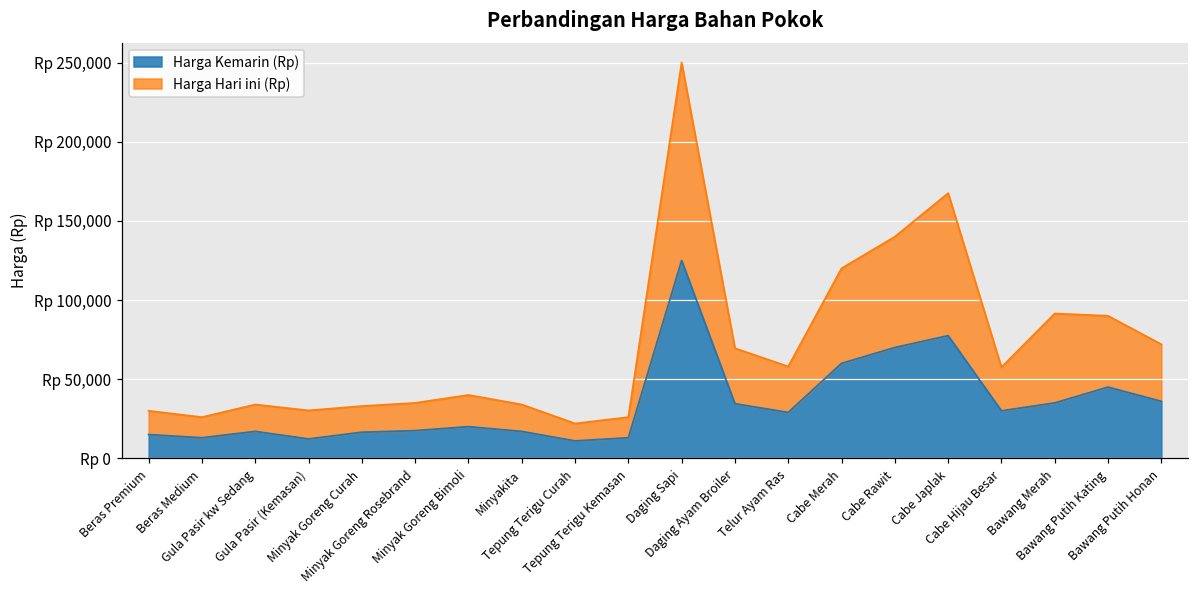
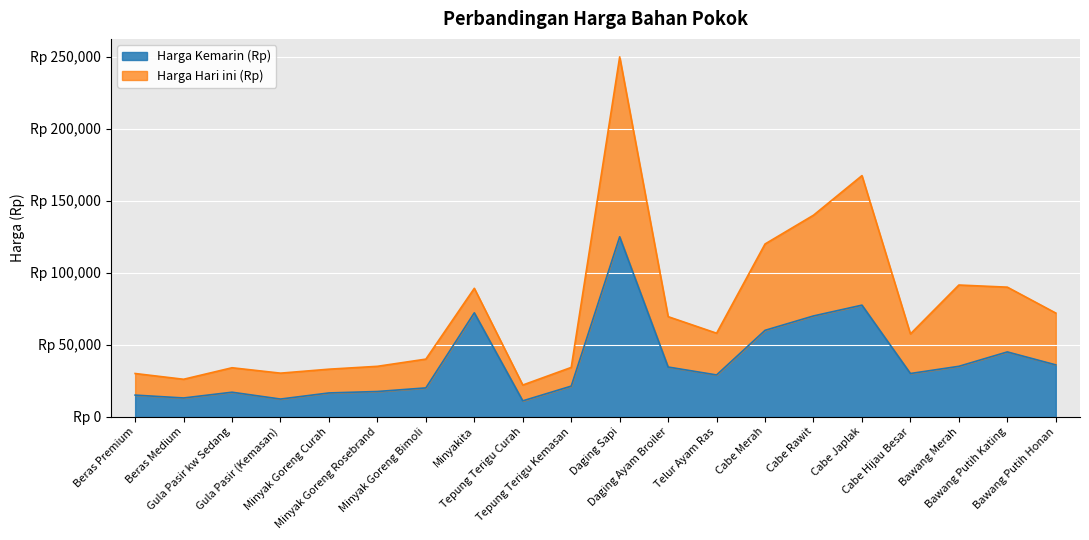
  {
    "Harga Kemarin (Rp)": {
      "Beras Premium": "Rp 15,000",
      "Beras Medium": "Rp 13,000",
      "Gula Pasir kw Sedang": "Rp 17,000",
      "Gula Pasir (Kemasan)": "Rp 12,000",
      "Minyak Goreng Curah": "Rp 17,000",
      "Minyak Goreng Rosebrand": "Rp 18,000",
      "Minyak Goreng Bimoli": "Rp 20,000",
-     "Minyakita": "Rp 17,000",
+     "Minyakita": "Rp 72,000",
      "Tepung Terigu Curah": "Rp 11,000",
-     "Tepung Terigu Kemasan": "Rp 13,000",
+     "Tepung Terigu Kemasan": "Rp 21,000",
      "Daging Sapi": "Rp 125,000",
      "Daging Ayam Broiler": "Rp 35,000",
      "Telur Ayam Ras": "Rp 29,000",
      "Cabe Merah": "Rp 60,000",
      "Cabe Rawit": "Rp 70,000",
      "Cabe Japlak": "Rp 78,000",
      "Cabe Hijau Besar": "Rp 30,000",
      "Bawang Merah": "Rp 35,000",
      "Bawang Putih Kating": "Rp 45,000",
      "Bawang Putih Honan": "Rp 36,000"
    },
    "Harga Hari ini (Rp)": {
      "Beras Premium": "Rp 15,000",
      "Beras Medium": "Rp 13,000",
      "Gula Pasir kw Sedang": "Rp 17,000",
      "Gula Pasir (Kemasan)": "Rp 18,000",
      "Minyak Goreng Curah": "Rp 17,000",
      "Minyak Goreng Rosebrand": "Rp 18,000",
      "Minyak Goreng Bimoli": "Rp 20,000",
      "Minyakita": "Rp 17,000",
      "Tepung Terigu Curah": "Rp 11,000",
      "Tepung Terigu Kemasan": "Rp 13,000",
      "Daging Sapi": "Rp 125,000",
      "Daging Ayam Broiler": "Rp 35,000",
      "Telur Ayam Ras": "Rp 29,000",
      "Cabe Merah": "Rp 60,000",
      "Cabe Rawit": "Rp 70,000",
      "Cabe Japlak": "Rp 90,000",
      "Cabe Hijau Besar": "Rp 28,000",
      "Bawang Merah": "Rp 56,000",
      "Bawang Putih Kating": "Rp 45,000",
      "Bawang Putih Honan": "Rp 36,000"
    }
  }
